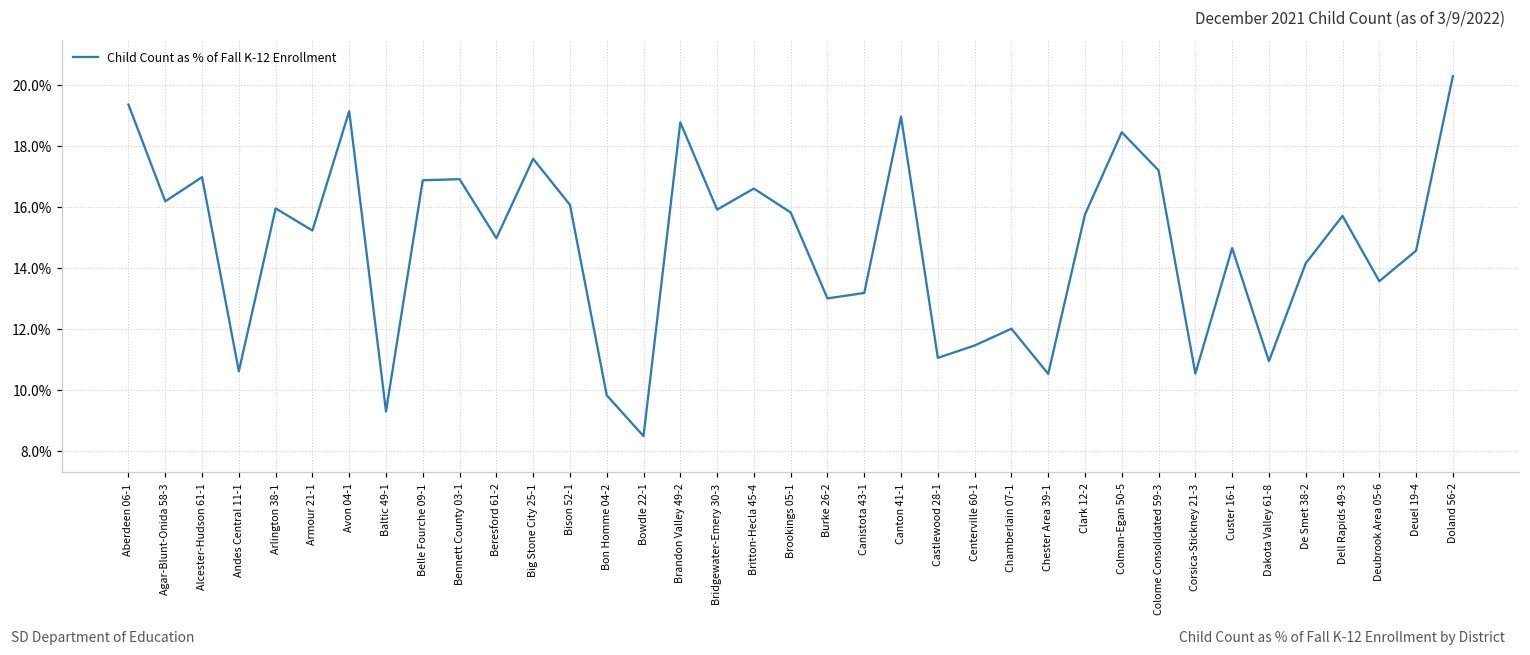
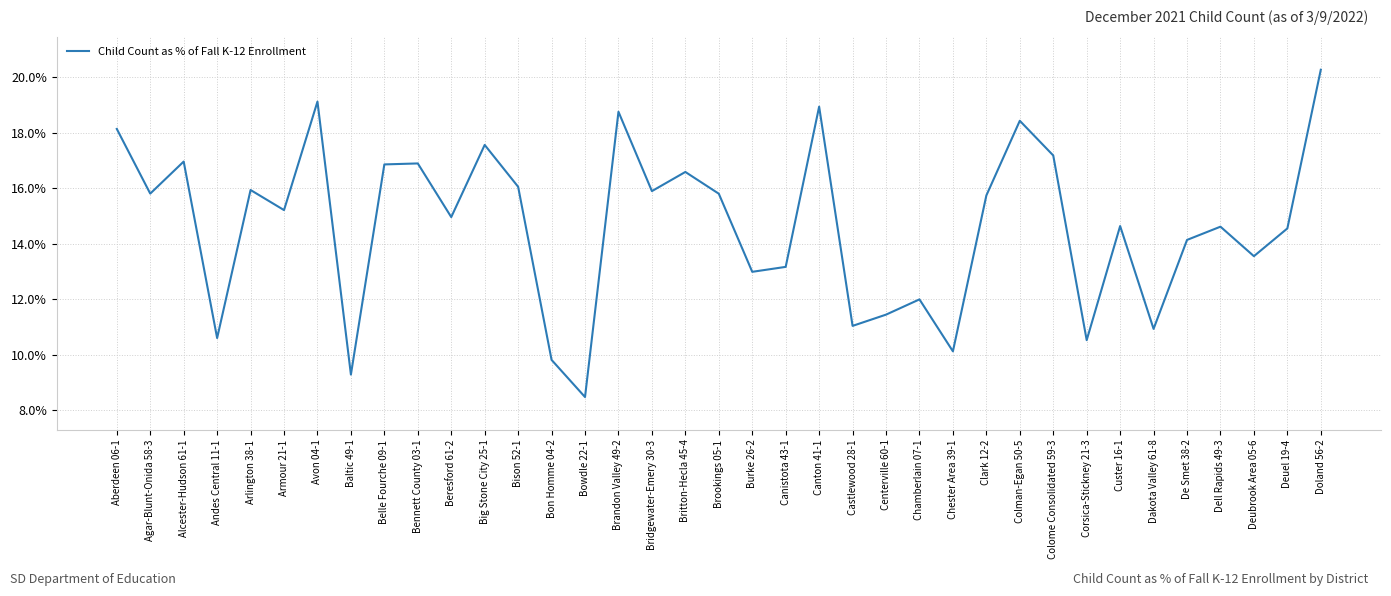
  {
-   "Aberdeen 06-1": "19.3%",
-   "Agar-Blunt-Onida 58-3": "16.2%",
+   "Aberdeen 06-1": "18.1%",
+   "Agar-Blunt-Onida 58-3": "15.8%",
    "Alcester-Hudson 61-1": "17.0%",
    "Andes Central 11-1": "10.6%",
    "Arlington 38-1": "15.9%",
    "Armour 21-1": "15.2%",
    "Avon 04-1": "19.1%",
    "Baltic 49-1": "9.3%",
    "Belle Fourche 09-1": "16.9%",
    "Bennett County 03-1": "16.9%",
    "Beresford 61-2": "15.0%",
    "Big Stone City 25-1": "17.6%",
    "Bison 52-1": "16.1%",
    "Bon Homme 04-2": "9.8%",
    "Bowdle 22-1": "8.5%",
    "Brandon Valley 49-2": "18.8%",
    "Bridgewater-Emery 30-3": "15.9%",
    "Britton-Hecla 45-4": "16.6%",
    "Brookings 05-1": "15.8%",
    "Burke 26-2": "13.0%",
    "Canistota 43-1": "13.2%",
    "Canton 41-1": "18.9%",
    "Castlewood 28-1": "11.0%",
    "Centerville 60-1": "11.4%",
    "Chamberlain 07-1": "12.0%",
-   "Chester Area 39-1": "10.5%",
+   "Chester Area 39-1": "10.1%",
    "Clark 12-2": "15.7%",
    "Colman-Egan 50-5": "18.4%",
    "Colome Consolidated 59-3": "17.2%",
    "Corsica-Stickney 21-3": "10.5%",
    "Custer 16-1": "14.6%",
    "Dakota Valley 61-8": "10.9%",
    "De Smet 38-2": "14.1%",
-   "Dell Rapids 49-3": "15.7%",
+   "Dell Rapids 49-3": "14.6%",
    "Deubrook Area 05-6": "13.6%",
    "Deuel 19-4": "14.6%",
    "Doland 56-2": "20.3%"
  }
